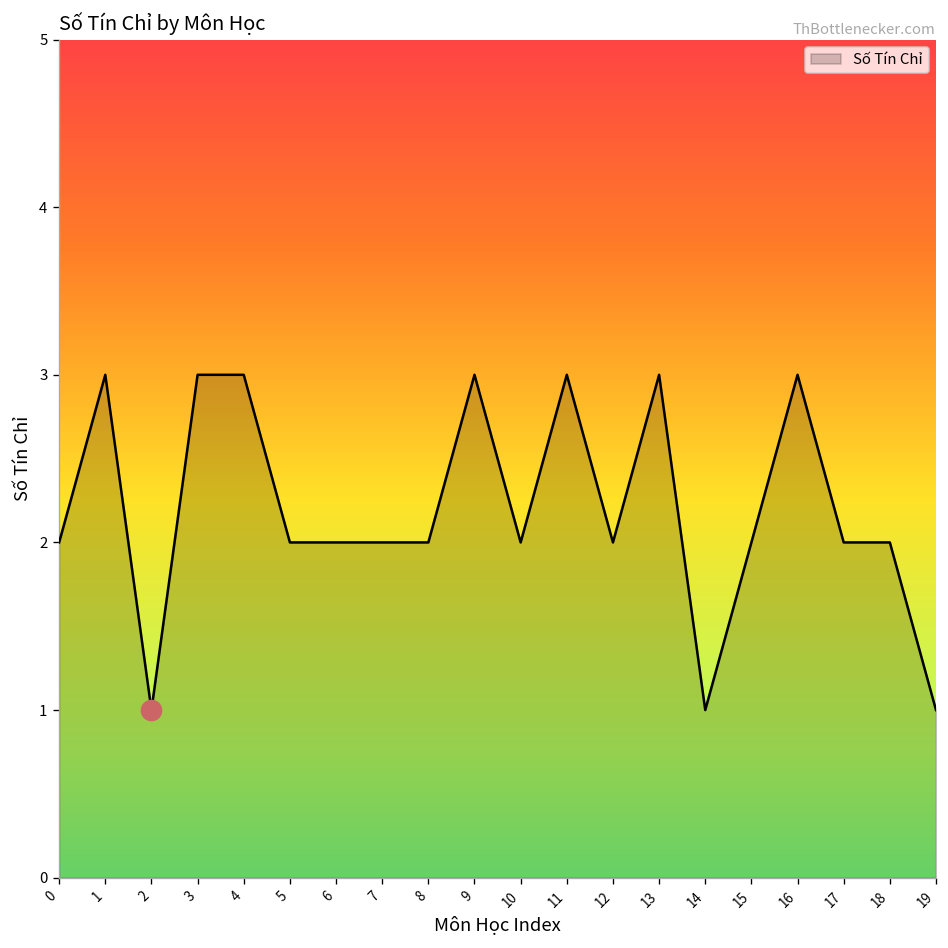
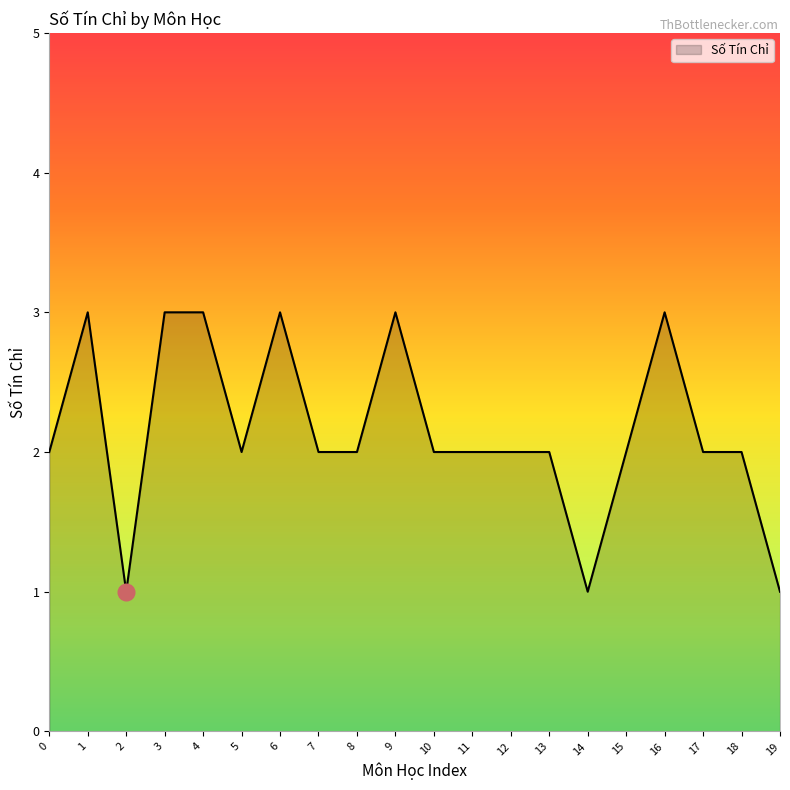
  {
    "Số Tín Chỉ": {
      "0": 2,
      "1": 3,
      "3": 3,
      "4": 3,
      "5": 2,
-     "6": 2,
+     "6": 3,
      "7": 2,
      "8": 2,
      "9": 3,
      "10": 2,
-     "11": 3,
+     "11": 2,
      "12": 2,
-     "13": 3,
+     "13": 2,
      "14": 1,
      "15": 2,
      "16": 3,
      "17": 2,
      "18": 2,
      "19": 1
    }
  }
